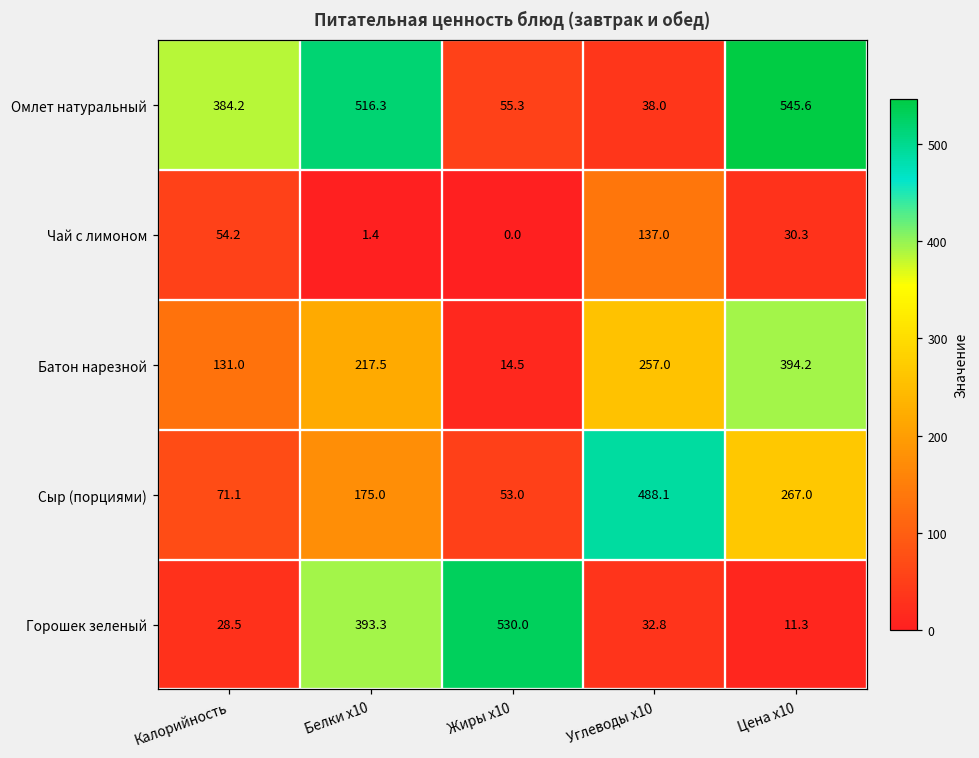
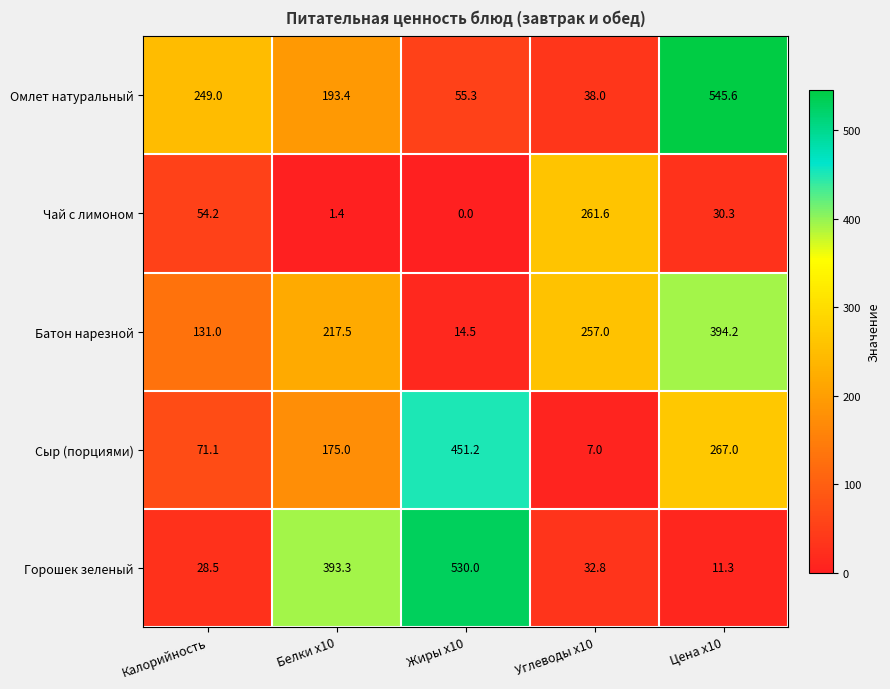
  {
    "Омлет натуральный": {
-     "Калорийность": 384.2,
-     "Белки x10": 516.3,
+     "Калорийность": 249.0,
+     "Белки x10": 193.4,
      "Жиры x10": 55.3,
      "Углеводы x10": 38.0,
      "Цена x10": 545.6
    },
    "Чай с лимоном": {
      "Калорийность": 54.2,
      "Белки x10": 1.4,
      "Жиры x10": 0.0,
-     "Углеводы x10": 137.0,
+     "Углеводы x10": 261.6,
      "Цена x10": 30.3
    },
    "Батон нарезной": {
      "Калорийность": 131.0,
      "Белки x10": 217.5,
      "Жиры x10": 14.5,
      "Углеводы x10": 257.0,
      "Цена x10": 394.2
    },
    "Сыр (порциями)": {
      "Калорийность": 71.1,
      "Белки x10": 175.0,
-     "Жиры x10": 53.0,
-     "Углеводы x10": 488.1,
+     "Жиры x10": 451.2,
+     "Углеводы x10": 7.0,
      "Цена x10": 267.0
    },
    "Горошек зеленый": {
      "Калорийность": 28.5,
      "Белки x10": 393.3,
      "Жиры x10": 530.0,
      "Углеводы x10": 32.8,
      "Цена x10": 11.3
    }
  }
